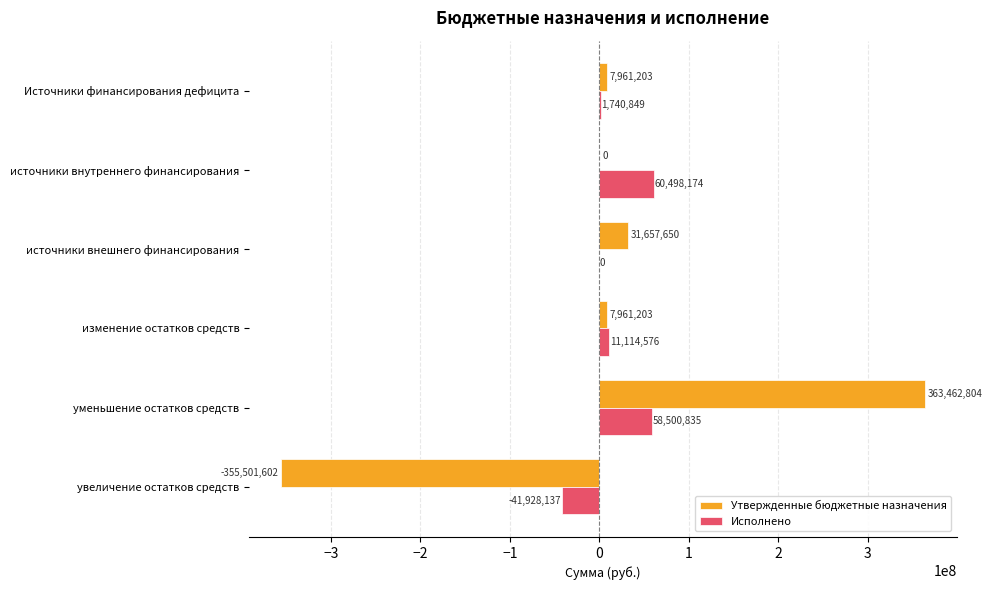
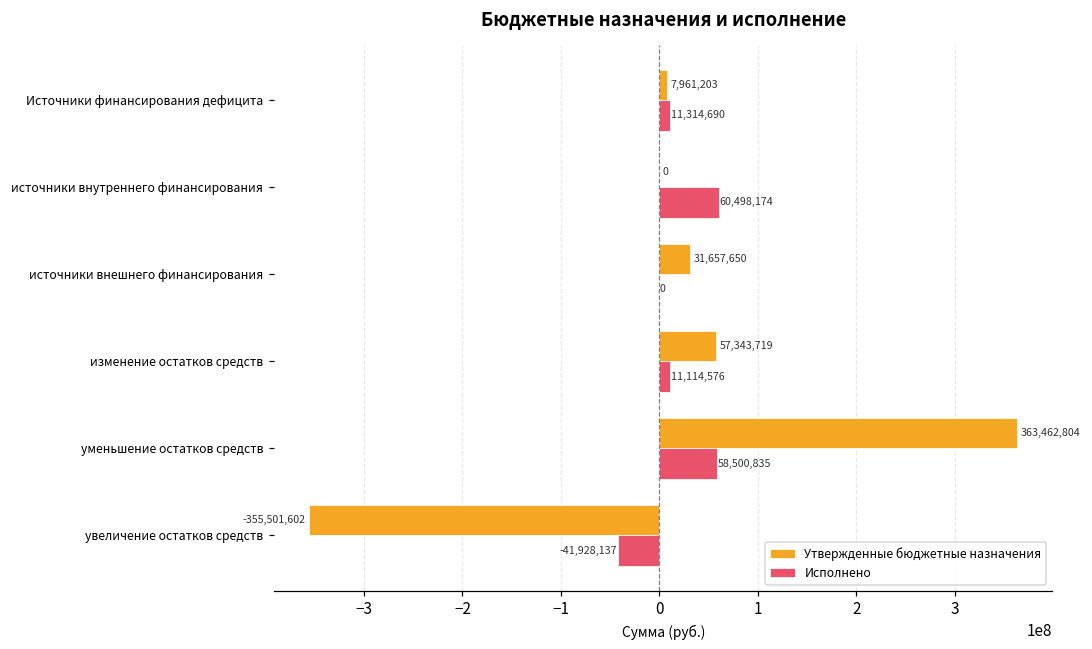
  {
    "Утвержденные бюджетные назначения": {
      "Источники финансирования дефицита": "7,961,203",
      "источники внутреннего финансирования": "0",
      "источники внешнего финансирования": "31,657,650",
-     "изменение остатков средств": "7,961,203",
+     "изменение остатков средств": "57,343,719",
      "уменьшение остатков средств": "363,462,804",
      "увеличение остатков средств": "-355,501,602"
    },
    "Исполнено": {
-     "Источники финансирования дефицита": "1,740,849",
+     "Источники финансирования дефицита": "11,314,690",
      "источники внутреннего финансирования": "60,498,174",
      "источники внешнего финансирования": "0",
      "изменение остатков средств": "11,114,576",
      "уменьшение остатков средств": "58,500,835",
      "увеличение остатков средств": "-41,928,137"
    }
  }
